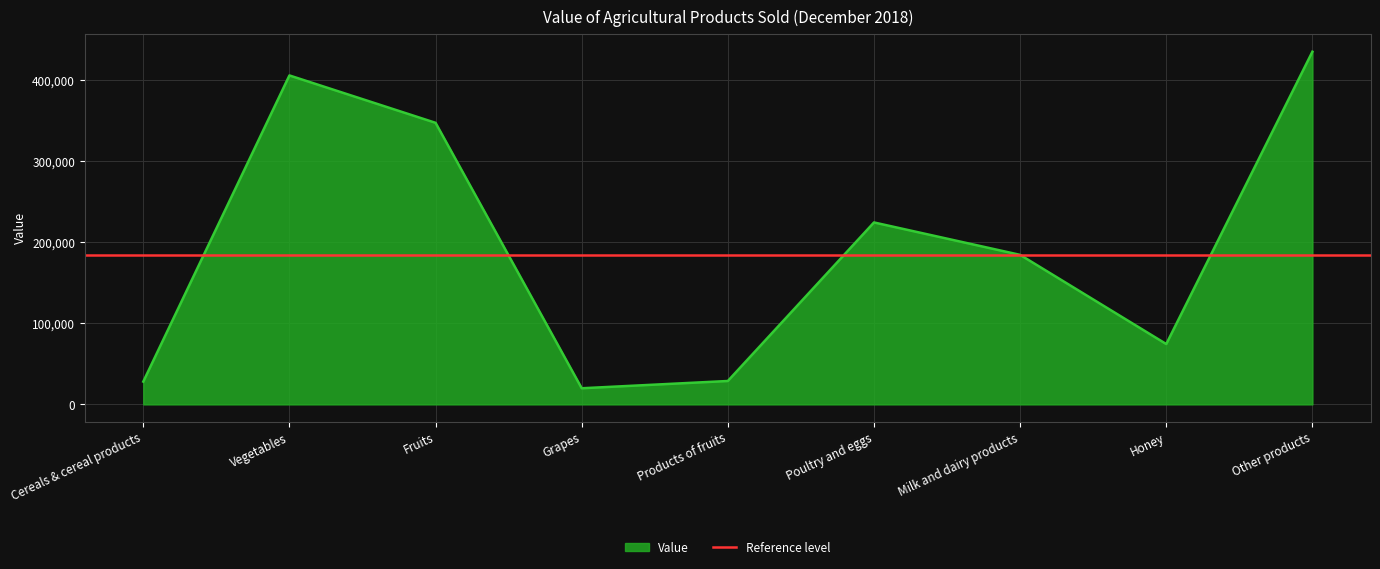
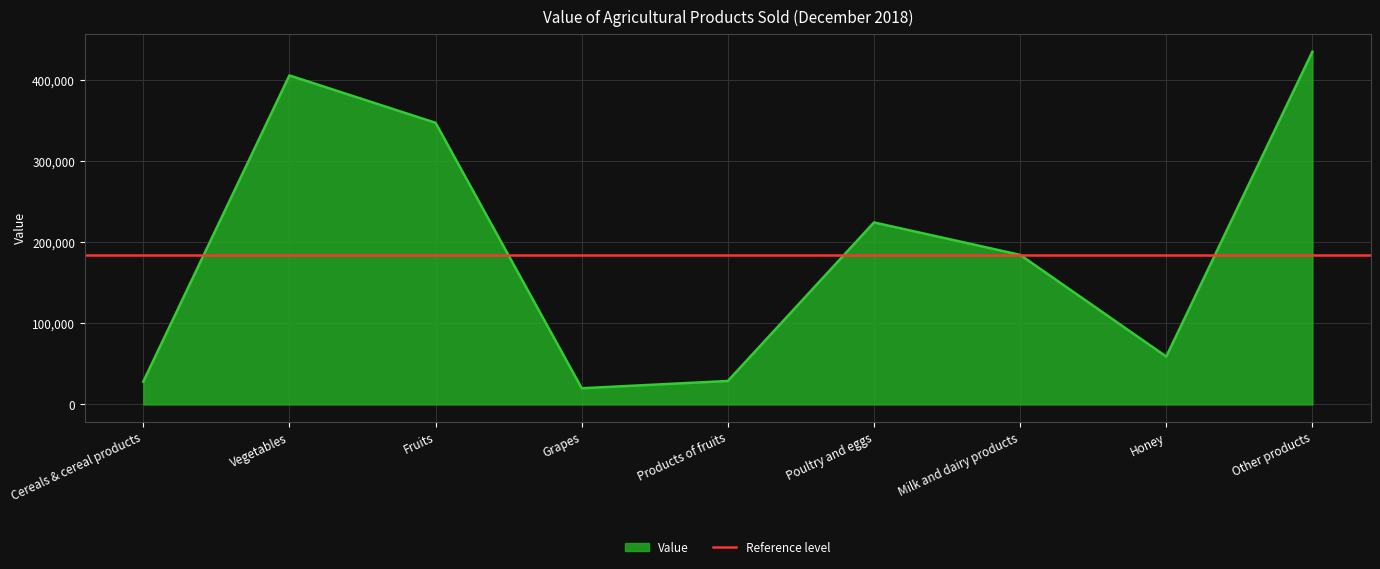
  {
    "Cereals & cereal products": "30,000",
    "Vegetables": "410,000",
    "Fruits": "350,000",
    "Grapes": "20,000",
    "Products of fruits": "30,000",
    "Poultry and eggs": "220,000",
    "Milk and dairy products": "180,000",
-   "Honey": "70,000",
+   "Honey": "60,000",
    "Other products": "440,000"
  }
